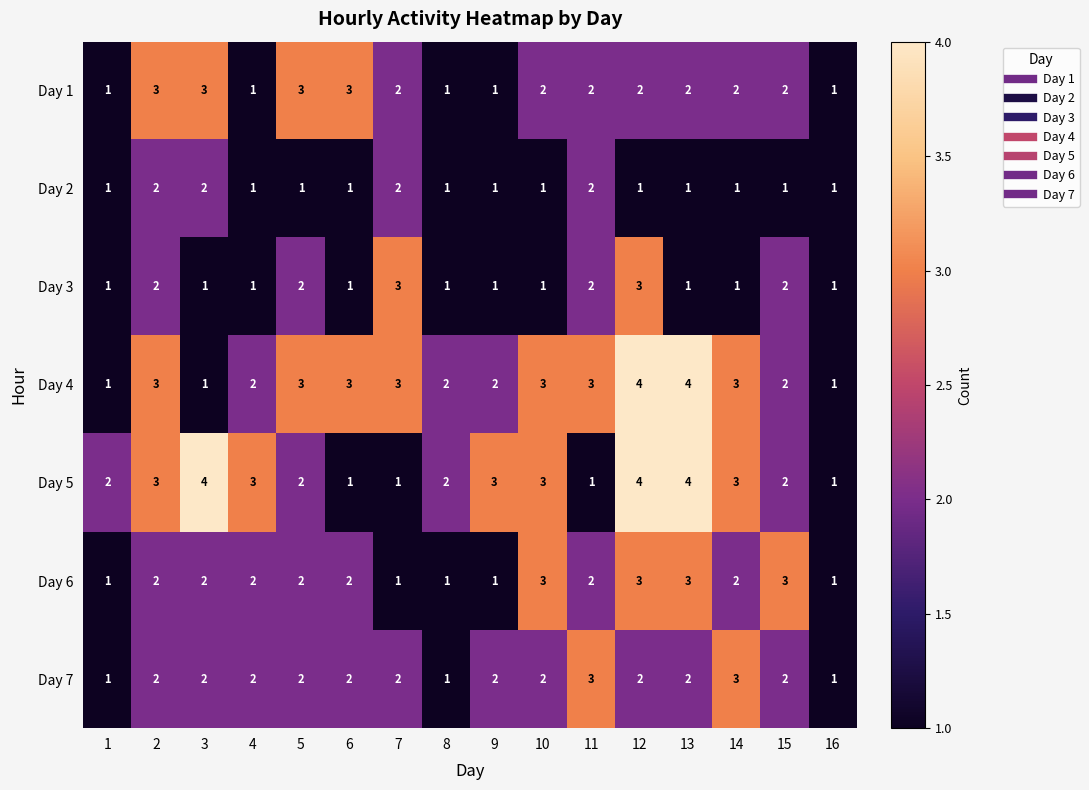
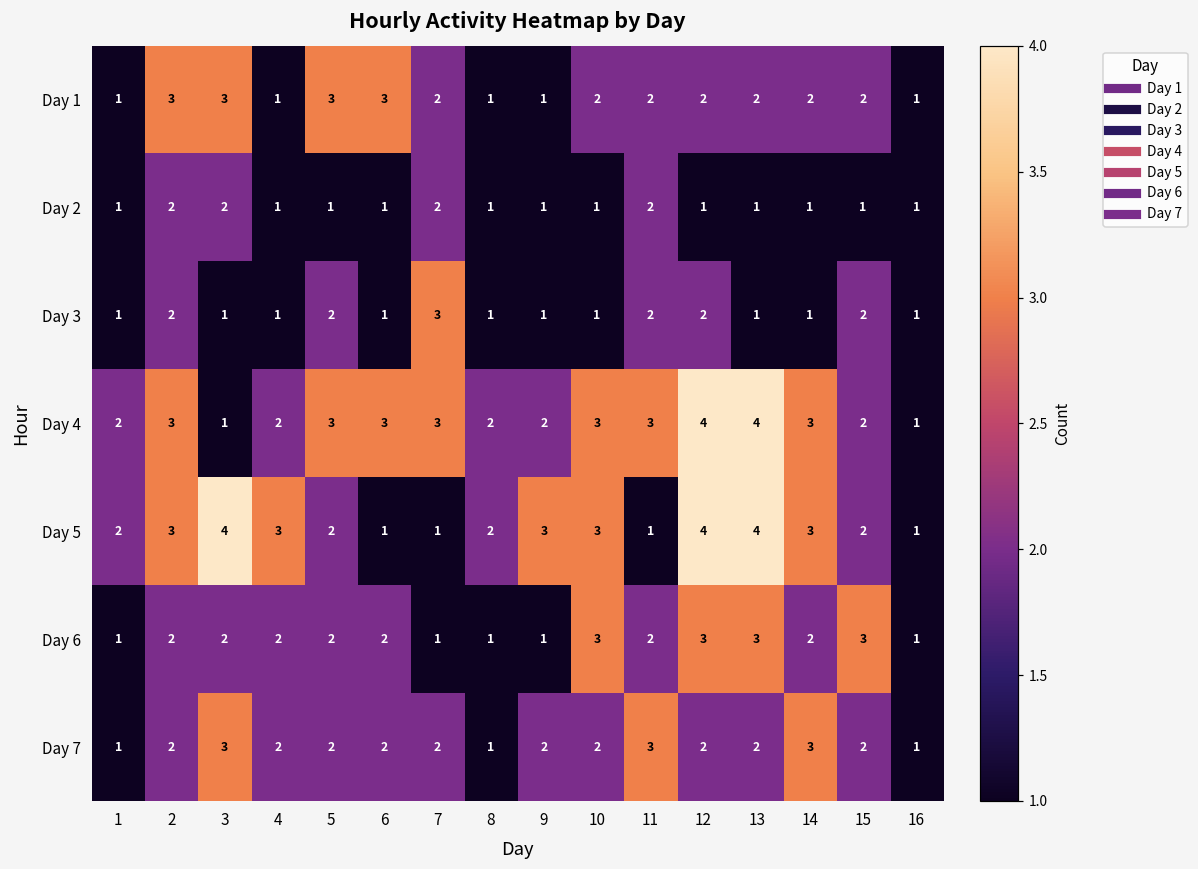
  {
    "Day 1": {
      "1": 1,
      "2": 3,
      "3": 3,
      "4": 1,
      "5": 3,
      "6": 3,
      "7": 2,
      "8": 1,
      "9": 1,
      "10": 2,
      "11": 2,
      "12": 2,
      "13": 2,
      "14": 2,
      "15": 2,
      "16": 1
    },
    "Day 2": {
      "1": 1,
      "2": 2,
      "3": 2,
      "4": 1,
      "5": 1,
      "6": 1,
      "7": 2,
      "8": 1,
      "9": 1,
      "10": 1,
      "11": 2,
      "12": 1,
      "13": 1,
      "14": 1,
      "15": 1,
      "16": 1
    },
    "Day 3": {
      "1": 1,
      "2": 2,
      "3": 1,
      "4": 1,
      "5": 2,
      "6": 1,
      "7": 3,
      "8": 1,
      "9": 1,
      "10": 1,
      "11": 2,
-     "12": 3,
+     "12": 2,
      "13": 1,
      "14": 1,
      "15": 2,
      "16": 1
    },
    "Day 4": {
-     "1": 1,
+     "1": 2,
      "2": 3,
      "3": 1,
      "4": 2,
      "5": 3,
      "6": 3,
      "7": 3,
      "8": 2,
      "9": 2,
      "10": 3,
      "11": 3,
      "12": 4,
      "13": 4,
      "14": 3,
      "15": 2,
      "16": 1
    },
    "Day 5": {
      "1": 2,
      "2": 3,
      "3": 4,
      "4": 3,
      "5": 2,
      "6": 1,
      "7": 1,
      "8": 2,
      "9": 3,
      "10": 3,
      "11": 1,
      "12": 4,
      "13": 4,
      "14": 3,
      "15": 2,
      "16": 1
    },
    "Day 6": {
      "1": 1,
      "2": 2,
      "3": 2,
      "4": 2,
      "5": 2,
      "6": 2,
      "7": 1,
      "8": 1,
      "9": 1,
      "10": 3,
      "11": 2,
      "12": 3,
      "13": 3,
      "14": 2,
      "15": 3,
      "16": 1
    },
    "Day 7": {
      "1": 1,
      "2": 2,
-     "3": 2,
+     "3": 3,
      "4": 2,
      "5": 2,
      "6": 2,
      "7": 2,
      "8": 1,
      "9": 2,
      "10": 2,
      "11": 3,
      "12": 2,
      "13": 2,
      "14": 3,
      "15": 2,
      "16": 1
    }
  }
